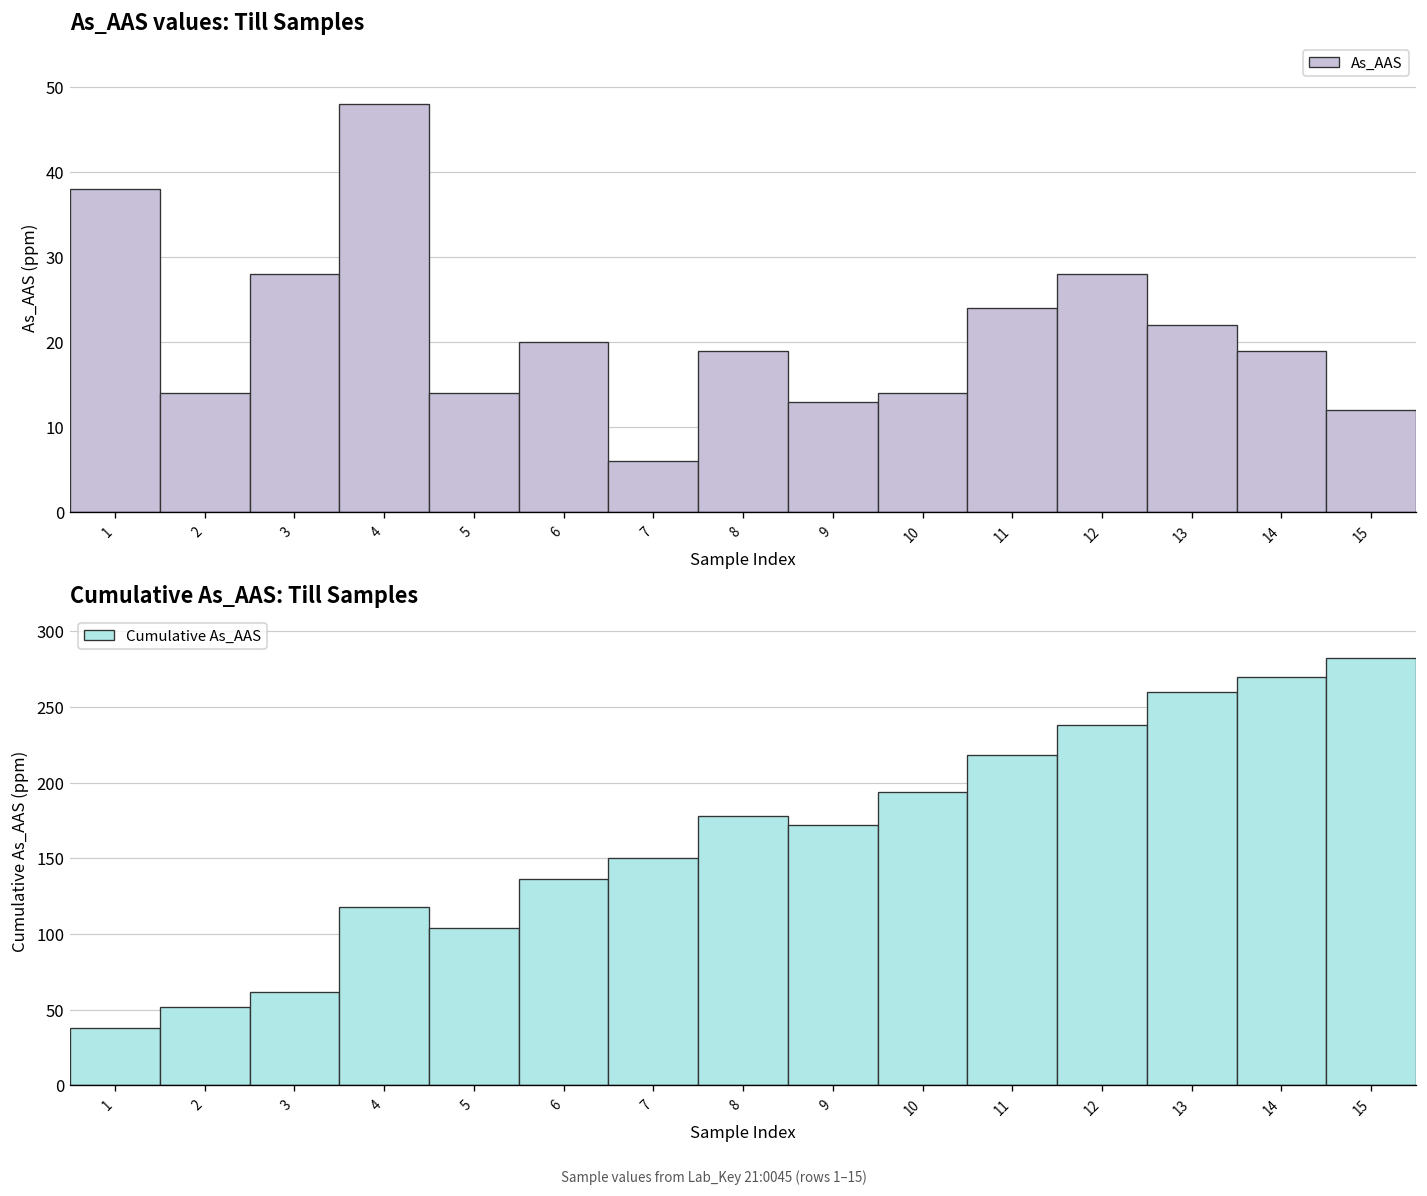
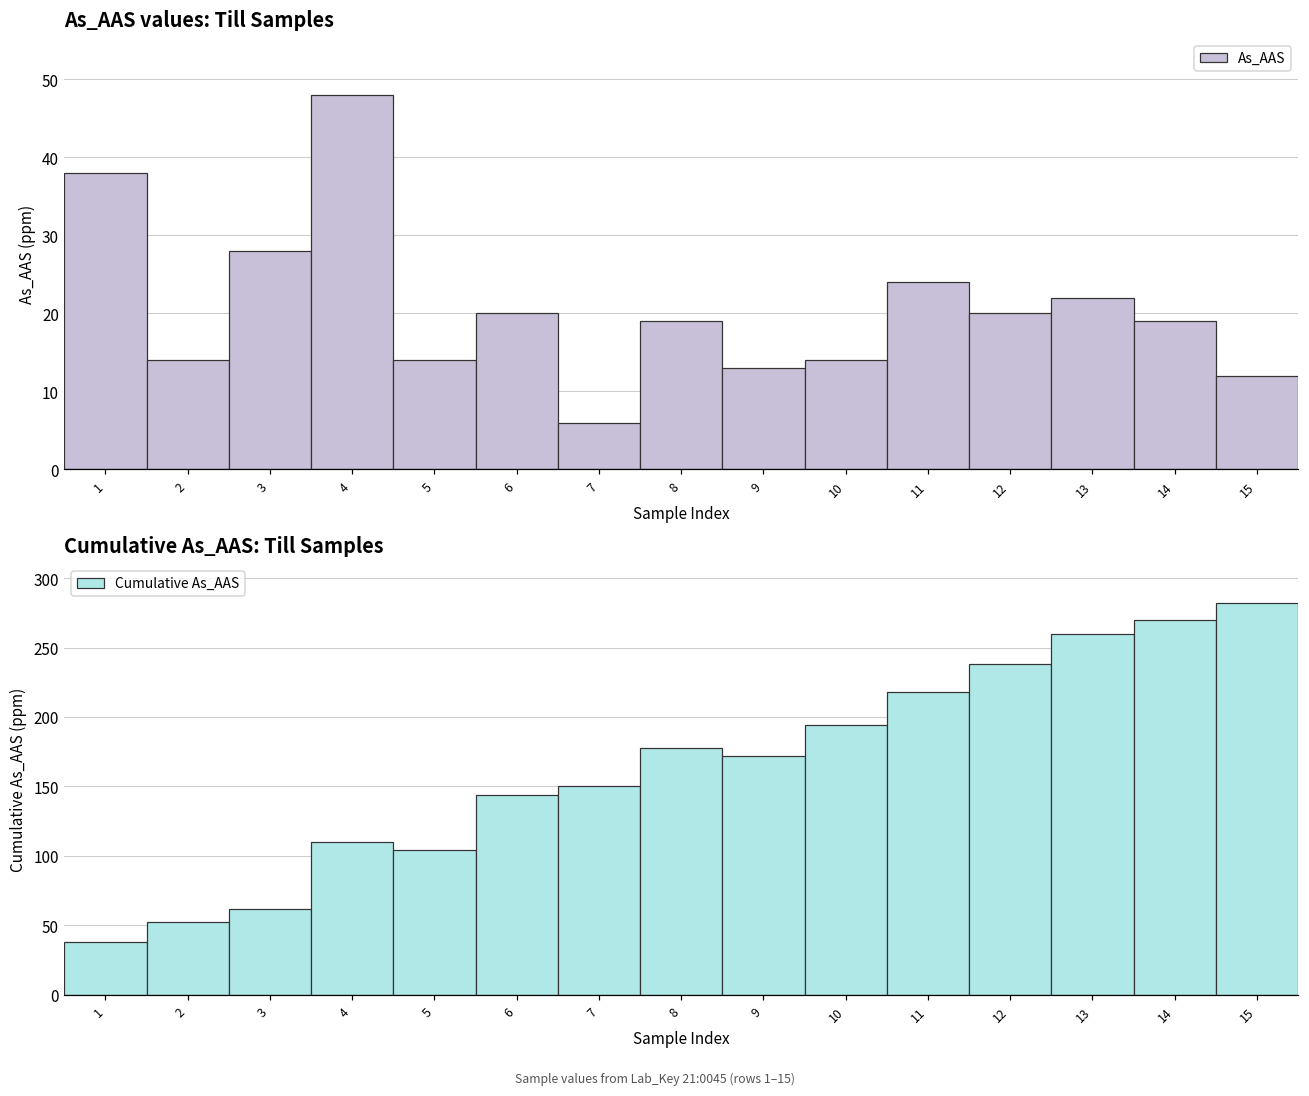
  {
    "As_AAS values: Till Samples": {
      "1": 38,
      "2": 14,
      "3": 28,
      "4": 48,
      "5": 14,
      "6": 20,
      "7": 6,
      "8": 19,
      "9": 13,
      "10": 14,
      "11": 24,
-     "12": 28,
+     "12": 20,
      "13": 22,
      "14": 19,
      "15": 12
    },
    "Cumulative As_AAS: Till Samples": {
      "1": 38,
      "2": 52,
      "3": 62,
-     "4": 118,
+     "4": 110,
      "5": 104,
-     "6": 136,
+     "6": 144,
      "7": 150,
      "8": 178,
      "9": 172,
      "10": 194,
      "11": 218,
      "12": 238,
      "13": 260,
      "14": 270,
      "15": 282
    }
  }
